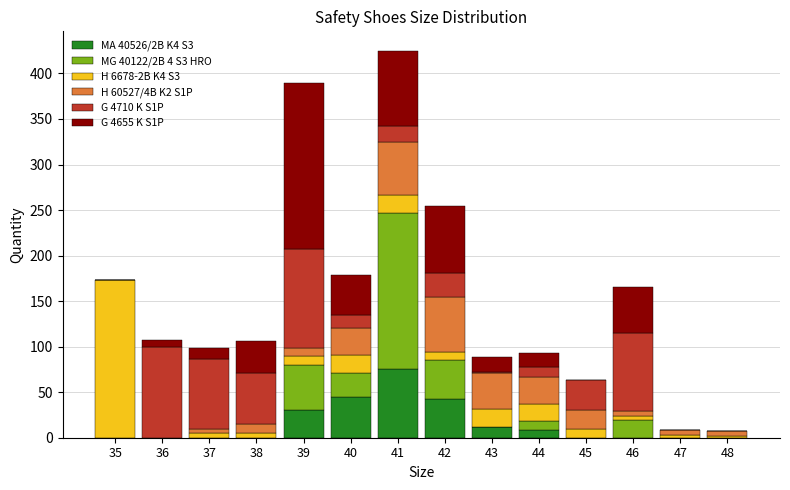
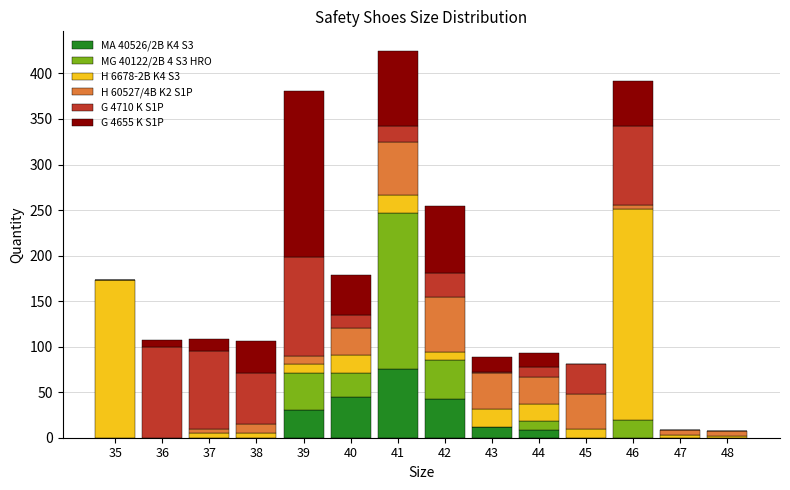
  {
    "MA 40526/2B K4 S3": {
      "35": 0,
      "36": 0,
      "37": 0,
      "38": 0,
      "39": 30,
      "40": 50,
      "41": 80,
      "42": 40,
      "43": 10,
      "44": 10,
      "45": 0,
      "46": 0,
      "47": 0,
      "48": 0
    },
    "MG 40122/2B 4 S3 HRO": {
      "35": 0,
      "36": 0,
      "37": 0,
      "38": 0,
-     "39": 50,
+     "39": 40,
      "40": 30,
      "41": 170,
      "42": 40,
      "43": 0,
      "44": 10,
      "45": 0,
      "46": 20,
      "47": 0,
      "48": 0
    },
    "H 6678-2B K4 S3": {
      "35": 170,
      "36": 0,
      "37": 10,
      "38": 10,
      "39": 10,
      "40": 20,
      "41": 20,
      "42": 10,
      "43": 20,
      "44": 20,
      "45": 10,
-     "46": 10,
+     "46": 230,
      "47": 0
    },
    "H 60527/4B K2 S1P": {
      "35": 0,
      "36": 0,
      "37": 10,
      "38": 10,
      "39": 10,
      "40": 30,
      "41": 60,
      "42": 60,
      "43": 40,
      "44": 30,
-     "45": 20,
+     "45": 40,
      "46": 10,
      "47": 10,
      "48": 10
    },
    "G 4710 K S1P": {
      "35": 0,
      "36": 100,
-     "37": 80,
+     "37": 90,
      "38": 60,
      "39": 110,
      "40": 10,
      "41": 20,
      "42": 30,
      "44": 10,
      "45": 30,
      "46": 90,
      "47": 0,
      "48": 0
    },
    "G 4655 K S1P": {
      "35": 0,
      "36": 10,
      "37": 10,
      "38": 40,
      "39": 180,
      "40": 40,
      "41": 80,
      "42": 70,
      "43": 20,
      "44": 20,
      "45": 0,
      "46": 50,
      "47": 0,
      "48": 0
    }
  }
